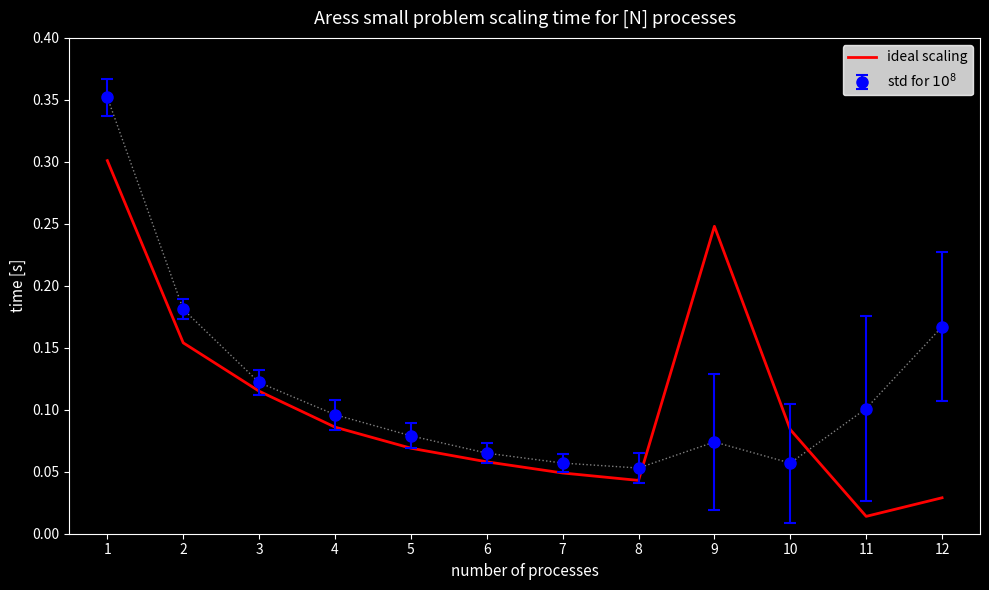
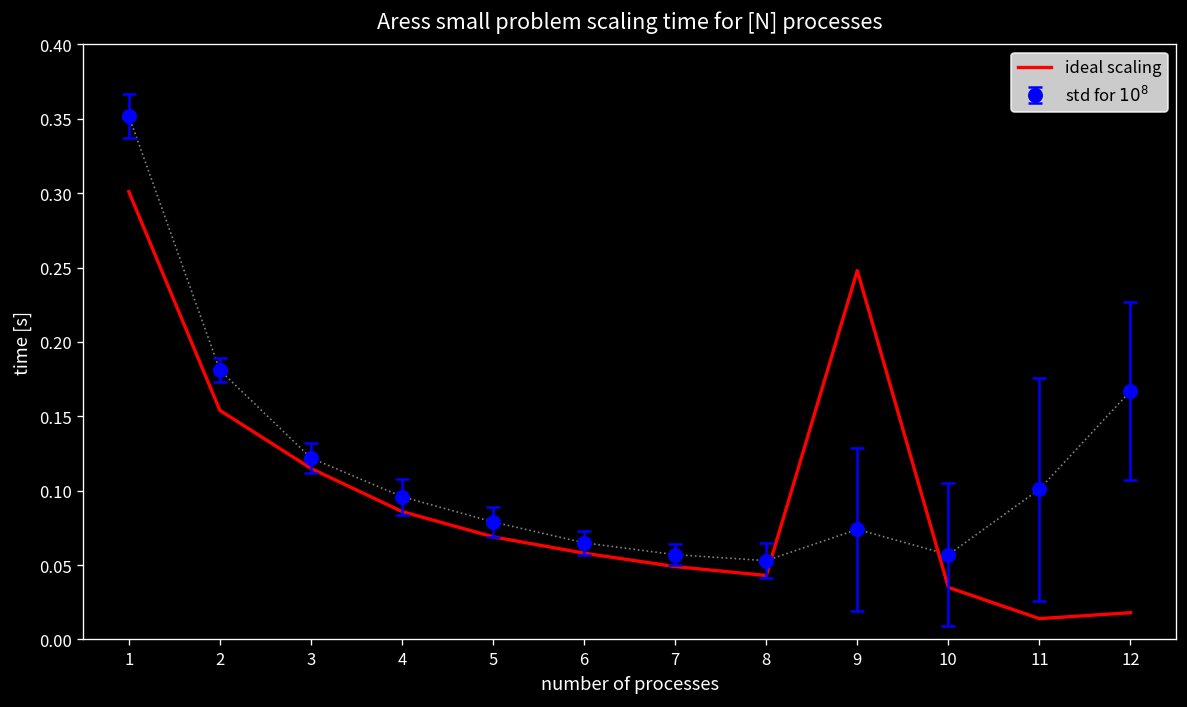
  {
    "ideal scaling": {
      "1": 0.301,
      "2": 0.154,
      "3": 0.115,
      "9": 0.248,
-     "10": 0.084,
+     "10": 0.035,
      "11": 0.014,
-     "12": 0.029
+     "12": 0.018
    }
  }
